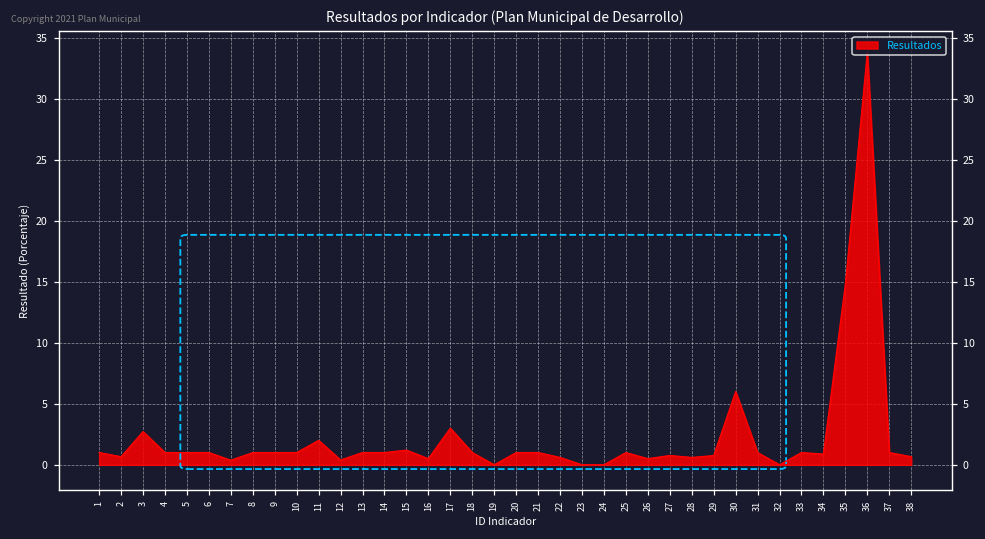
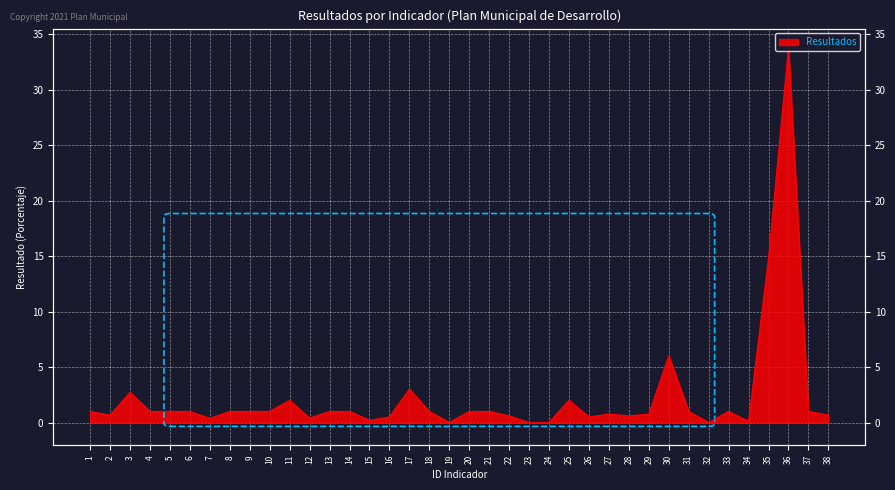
  {
    "1": 1.0,
    "2": 0.7,
    "3": 2.7,
    "4": 1.0,
    "5": 1.0,
    "6": 1.0,
    "7": 0.4,
    "8": 1.0,
    "9": 1.0,
    "10": 1.0,
    "11": 2.0,
    "12": 0.4,
    "13": 1.0,
    "14": 1.0,
-   "15": 1.2,
+   "15": 0.2,
    "16": 0.5,
    "17": 3.0,
    "18": 1.0,
    "19": 0.0,
    "20": 1.0,
    "21": 1.0,
    "22": 0.6,
    "23": 0.0,
    "24": 0.0,
-   "25": 1,
+   "25": 2,
    "26": 0.5,
    "27": 0.8,
    "28": 0.6,
    "29": 0.8,
    "30": 6.0,
    "31": 1.0,
    "32": 0.0,
    "33": 1.0,
-   "34": 0.9,
+   "34": 0.1,
    "35": 14.8,
    "37": 1.0,
    "38": 0.7
  }
